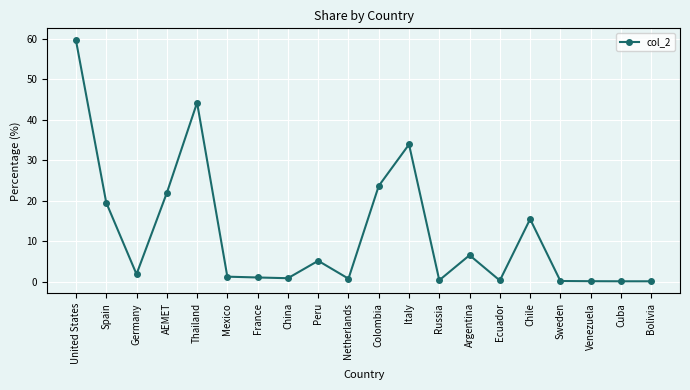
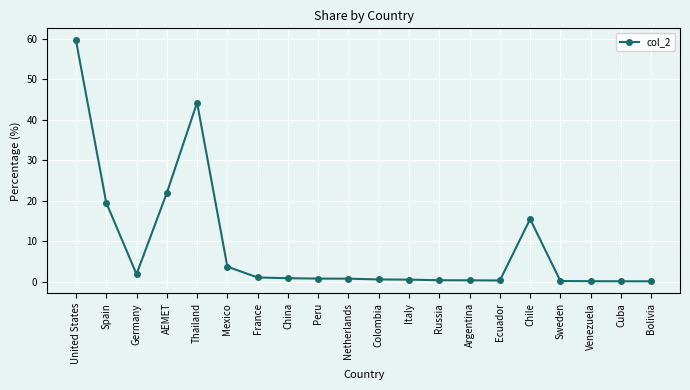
  {
    "United States": 60,
    "Spain": 20,
    "Germany": 2,
    "AEMET": 22,
    "Thailand": 44,
-   "Mexico": 1,
+   "Mexico": 4,
    "France": 1,
    "China": 1,
-   "Peru": 5,
+   "Peru": 1,
    "Netherlands": 1,
-   "Colombia": 24,
-   "Italy": 34,
+   "Colombia": 1,
+   "Italy": 1,
    "Russia": 0,
-   "Argentina": 7,
+   "Argentina": 0,
    "Ecuador": 0,
    "Chile": 16,
    "Sweden": 0,
    "Venezuela": 0,
    "Cuba": 0,
    "Bolivia": 0
  }
